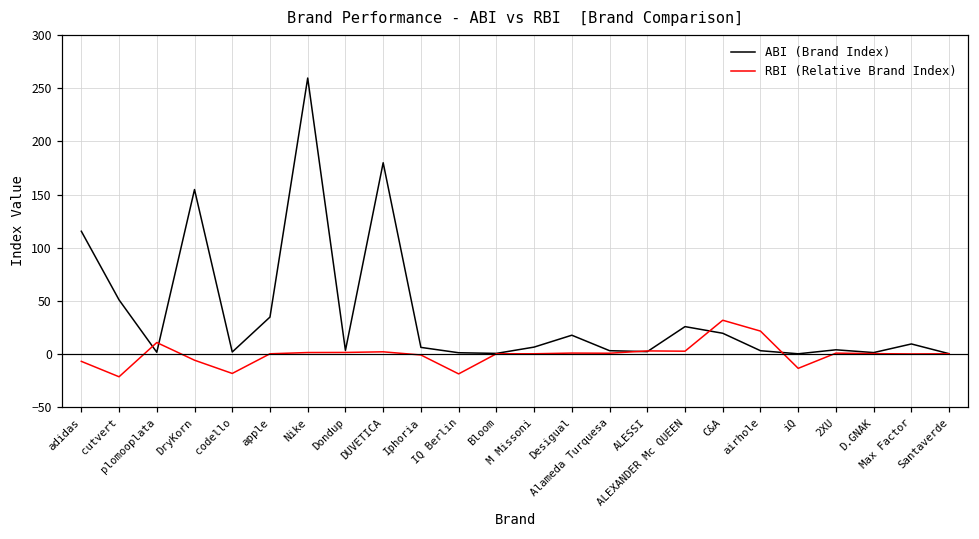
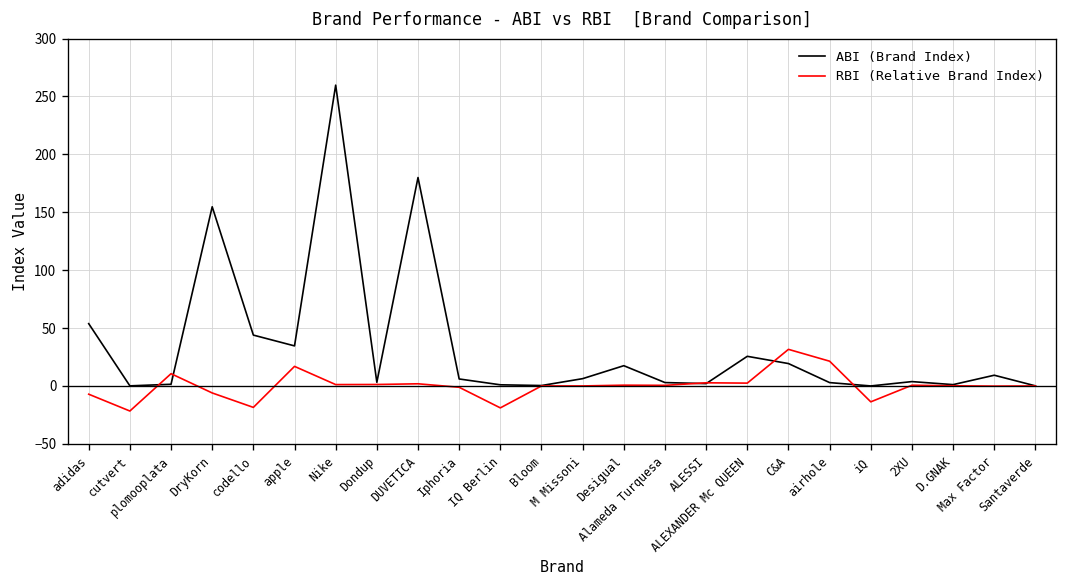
  {
    "ABI (Brand Index)": {
-     "adidas": 120,
-     "cutvert": 50,
+     "adidas": 50,
+     "cutvert": 0,
      "plomooplata": 0,
      "DryKorn": 150,
-     "codello": 0,
+     "codello": 40,
      "apple": 30,
      "Nike": 260,
      "DUVETICA": 180,
      "Iphoria": 10,
      "IQ Berlin": 0,
      "M Missoni": 10,
      "Desigual": 20,
      "ALEXANDER Mc QUEEN": 30,
      "C&A": 20,
      "airhole": 0,
      "iQ": 0,
      "2XU": 0,
      "Max Factor": 10
    },
    "RBI (Relative Brand Index)": {
      "adidas": -10,
      "cutvert": -20,
      "plomooplata": 10,
      "DryKorn": -10,
      "codello": -20,
-     "apple": 0,
+     "apple": 20,
      "Nike": 0,
      "DUVETICA": 0,
      "Iphoria": 0,
      "IQ Berlin": -20,
      "M Missoni": 0,
      "Desigual": 0,
      "ALEXANDER Mc QUEEN": 0,
      "C&A": 30,
      "airhole": 20,
      "iQ": -10,
      "2XU": 0,
      "Max Factor": 0
    }
  }
